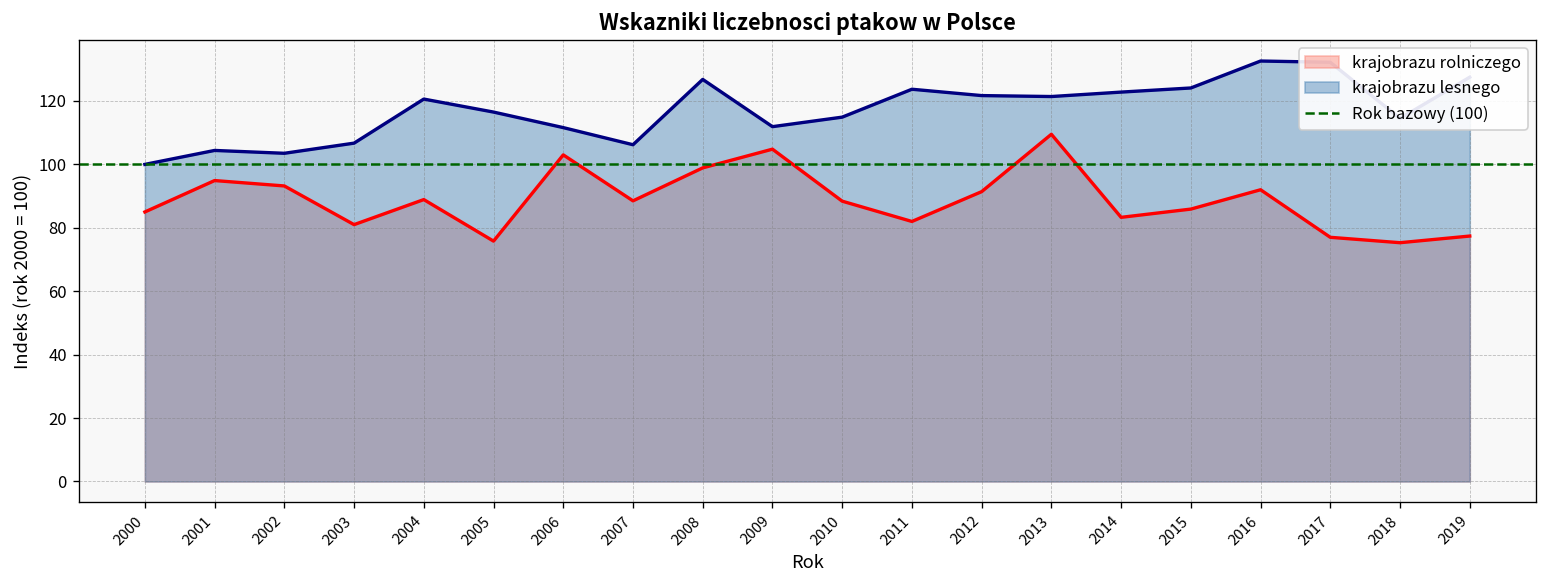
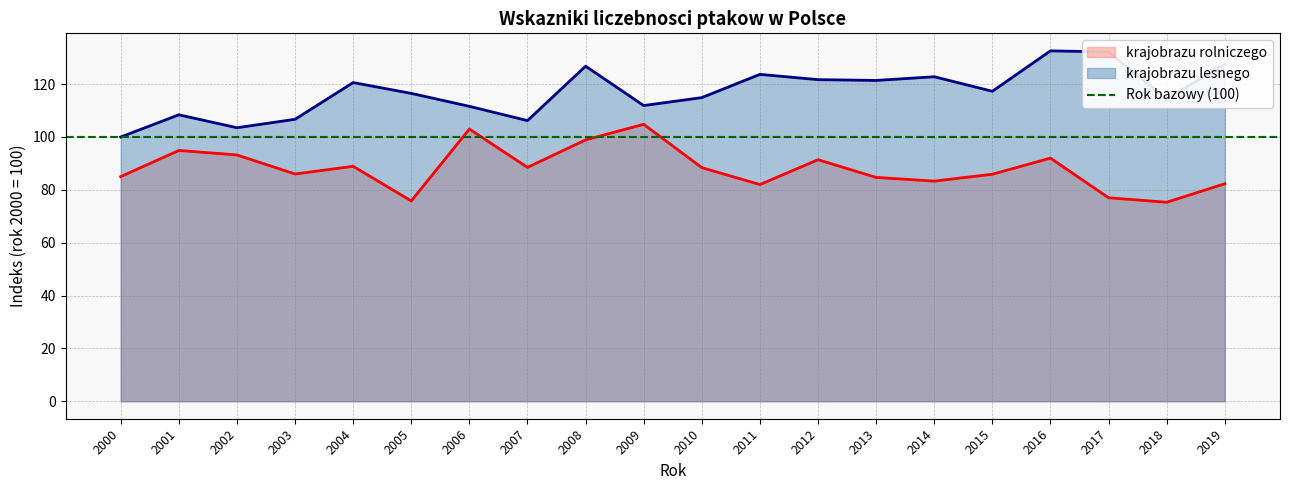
  {
    "krajobrazu rolniczego": {
      "2000": 85,
      "2001": 95,
      "2002": 93,
-     "2003": 81,
+     "2003": 86,
      "2004": 89,
      "2005": 76,
      "2006": 103,
      "2007": 89,
      "2008": 99,
      "2009": 105,
      "2010": 88,
      "2011": 82,
      "2012": 91,
-     "2013": 110,
+     "2013": 85,
      "2014": 83,
      "2015": 86,
      "2016": 92,
      "2017": 77,
      "2018": 75,
-     "2019": 77
+     "2019": 82
    },
    "krajobrazu lesnego": {
      "2000": 100,
-     "2001": 104,
+     "2001": 108,
      "2002": 104,
      "2003": 107,
      "2004": 121,
      "2005": 117,
      "2006": 112,
      "2007": 106,
      "2008": 127,
      "2009": 112,
      "2010": 115,
      "2011": 124,
      "2012": 122,
      "2013": 121,
      "2014": 123,
-     "2015": 124,
+     "2015": 117,
      "2016": 133
    }
  }
